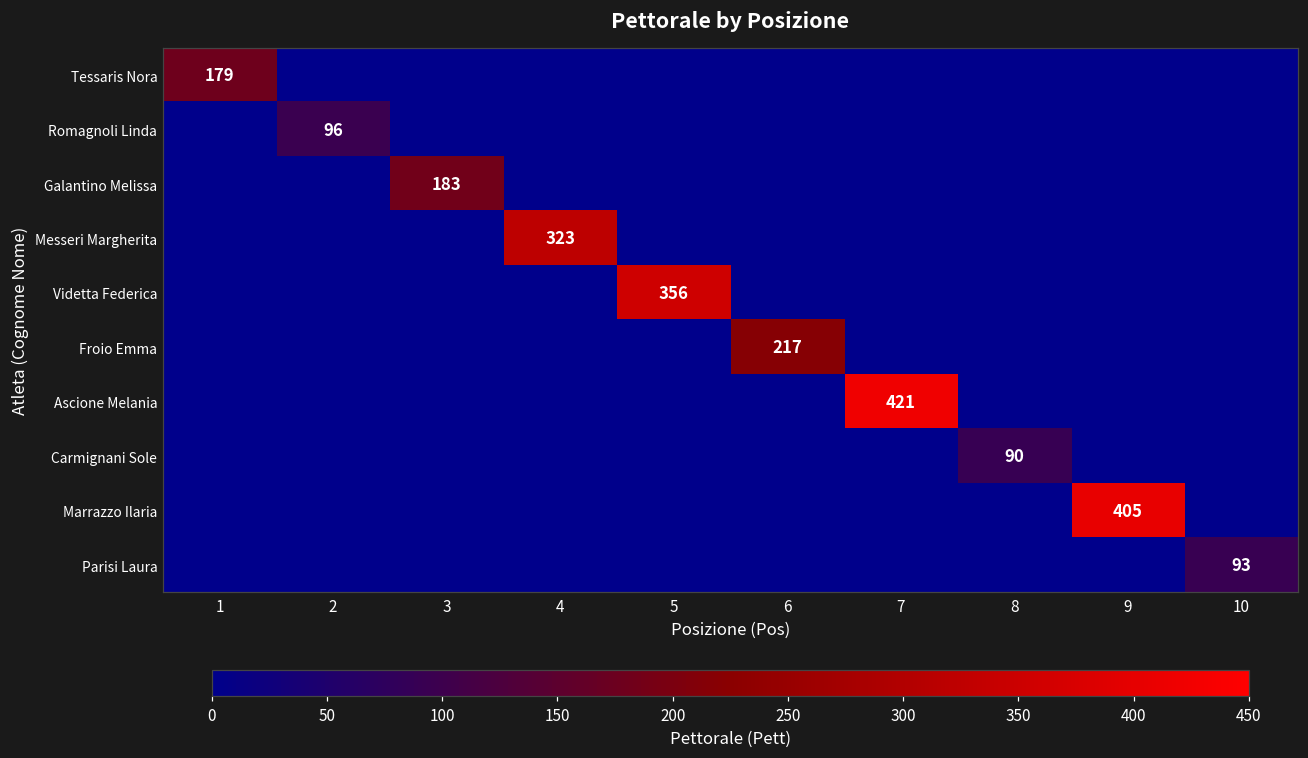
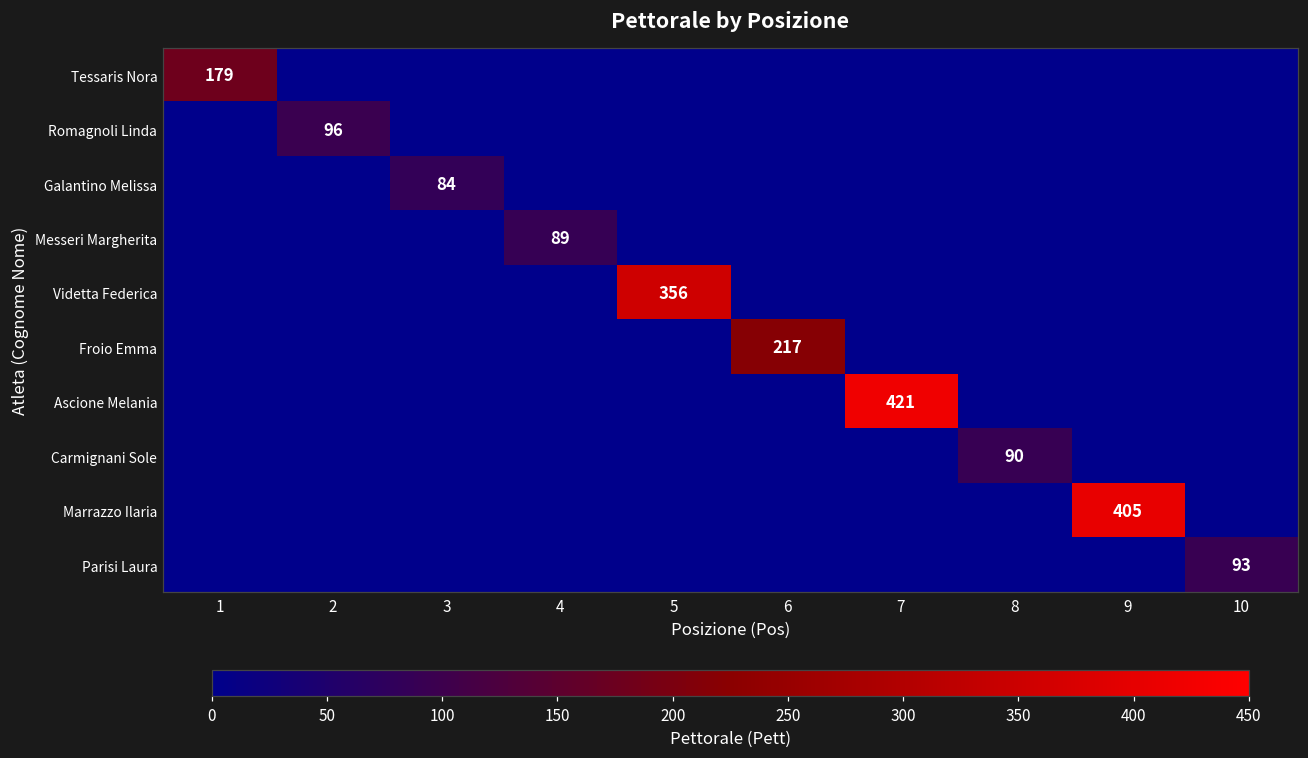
  {
    "Tessaris Nora": {
      "1": 179
    },
    "Romagnoli Linda": {
      "2": 96
    },
    "Galantino Melissa": {
-     "3": 183
+     "3": 84
    },
    "Messeri Margherita": {
-     "4": 323
+     "4": 89
    },
    "Videtta Federica": {
      "5": 356
    },
    "Froio Emma": {
      "6": 217
    },
    "Ascione Melania": {
      "7": 421
    },
    "Carmignani Sole": {
      "8": 90
    },
    "Marrazzo Ilaria": {
      "9": 405
    },
    "Parisi Laura": {
      "10": 93
    }
  }
